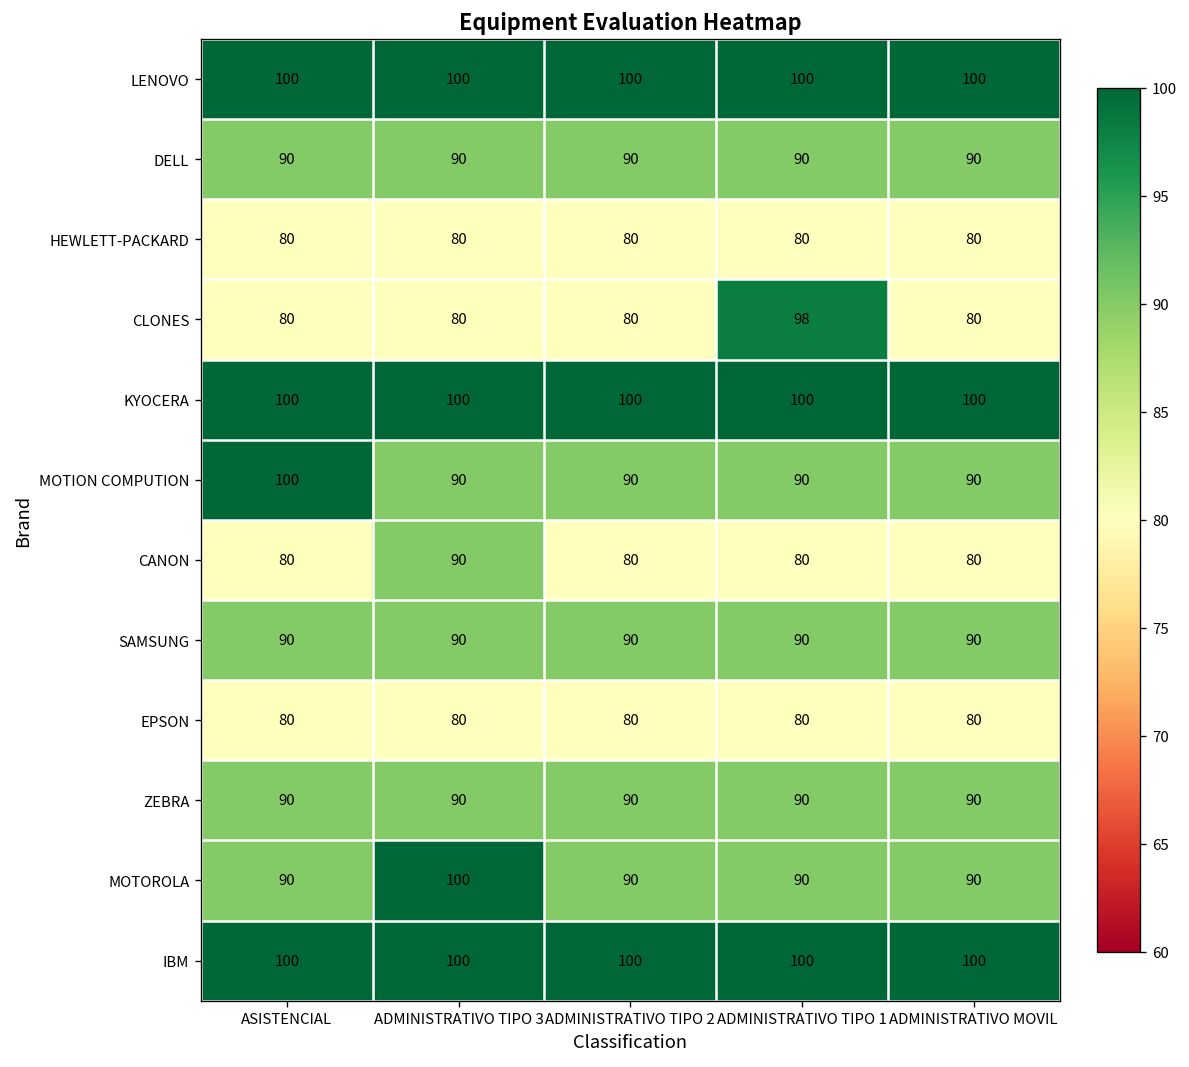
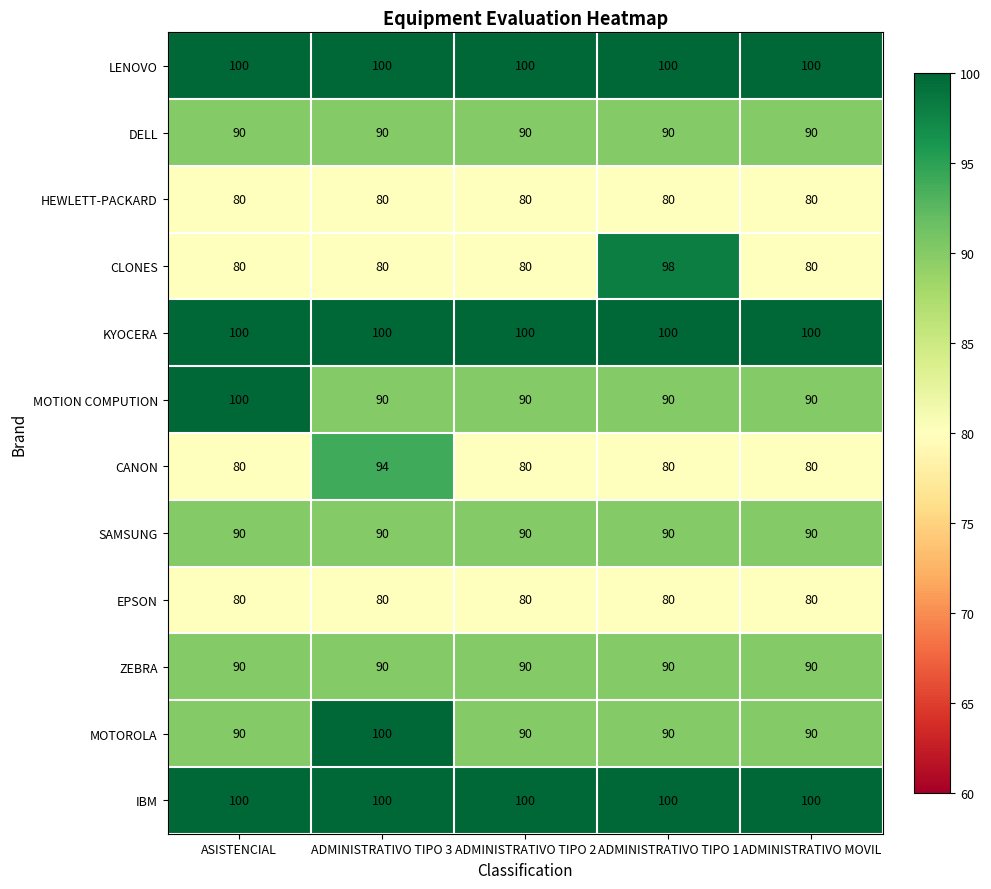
  {
    "LENOVO": {
      "ASISTENCIAL": 100,
      "ADMINISTRATIVO TIPO 3": 100,
      "ADMINISTRATIVO TIPO 2": 100,
      "ADMINISTRATIVO TIPO 1": 100,
      "ADMINISTRATIVO MOVIL": 100
    },
    "DELL": {
      "ASISTENCIAL": 90,
      "ADMINISTRATIVO TIPO 3": 90,
      "ADMINISTRATIVO TIPO 2": 90,
      "ADMINISTRATIVO TIPO 1": 90,
      "ADMINISTRATIVO MOVIL": 90
    },
    "HEWLETT-PACKARD": {
      "ASISTENCIAL": 80,
      "ADMINISTRATIVO TIPO 3": 80,
      "ADMINISTRATIVO TIPO 2": 80,
      "ADMINISTRATIVO TIPO 1": 80,
      "ADMINISTRATIVO MOVIL": 80
    },
    "CLONES": {
      "ASISTENCIAL": 80,
      "ADMINISTRATIVO TIPO 3": 80,
      "ADMINISTRATIVO TIPO 2": 80,
      "ADMINISTRATIVO TIPO 1": 98,
      "ADMINISTRATIVO MOVIL": 80
    },
    "KYOCERA": {
      "ASISTENCIAL": 100,
      "ADMINISTRATIVO TIPO 3": 100,
      "ADMINISTRATIVO TIPO 2": 100,
      "ADMINISTRATIVO TIPO 1": 100,
      "ADMINISTRATIVO MOVIL": 100
    },
    "MOTION COMPUTION": {
      "ASISTENCIAL": 100,
      "ADMINISTRATIVO TIPO 3": 90,
      "ADMINISTRATIVO TIPO 2": 90,
      "ADMINISTRATIVO TIPO 1": 90,
      "ADMINISTRATIVO MOVIL": 90
    },
    "CANON": {
      "ASISTENCIAL": 80,
-     "ADMINISTRATIVO TIPO 3": 90,
+     "ADMINISTRATIVO TIPO 3": 94,
      "ADMINISTRATIVO TIPO 2": 80,
      "ADMINISTRATIVO TIPO 1": 80,
      "ADMINISTRATIVO MOVIL": 80
    },
    "SAMSUNG": {
      "ASISTENCIAL": 90,
      "ADMINISTRATIVO TIPO 3": 90,
      "ADMINISTRATIVO TIPO 2": 90,
      "ADMINISTRATIVO TIPO 1": 90,
      "ADMINISTRATIVO MOVIL": 90
    },
    "EPSON": {
      "ASISTENCIAL": 80,
      "ADMINISTRATIVO TIPO 3": 80,
      "ADMINISTRATIVO TIPO 2": 80,
      "ADMINISTRATIVO TIPO 1": 80,
      "ADMINISTRATIVO MOVIL": 80
    },
    "ZEBRA": {
      "ASISTENCIAL": 90,
      "ADMINISTRATIVO TIPO 3": 90,
      "ADMINISTRATIVO TIPO 2": 90,
      "ADMINISTRATIVO TIPO 1": 90,
      "ADMINISTRATIVO MOVIL": 90
    },
    "MOTOROLA": {
      "ASISTENCIAL": 90,
      "ADMINISTRATIVO TIPO 3": 100,
      "ADMINISTRATIVO TIPO 2": 90,
      "ADMINISTRATIVO TIPO 1": 90,
      "ADMINISTRATIVO MOVIL": 90
    },
    "IBM": {
      "ASISTENCIAL": 100,
      "ADMINISTRATIVO TIPO 3": 100,
      "ADMINISTRATIVO TIPO 2": 100,
      "ADMINISTRATIVO TIPO 1": 100,
      "ADMINISTRATIVO MOVIL": 100
    }
  }
